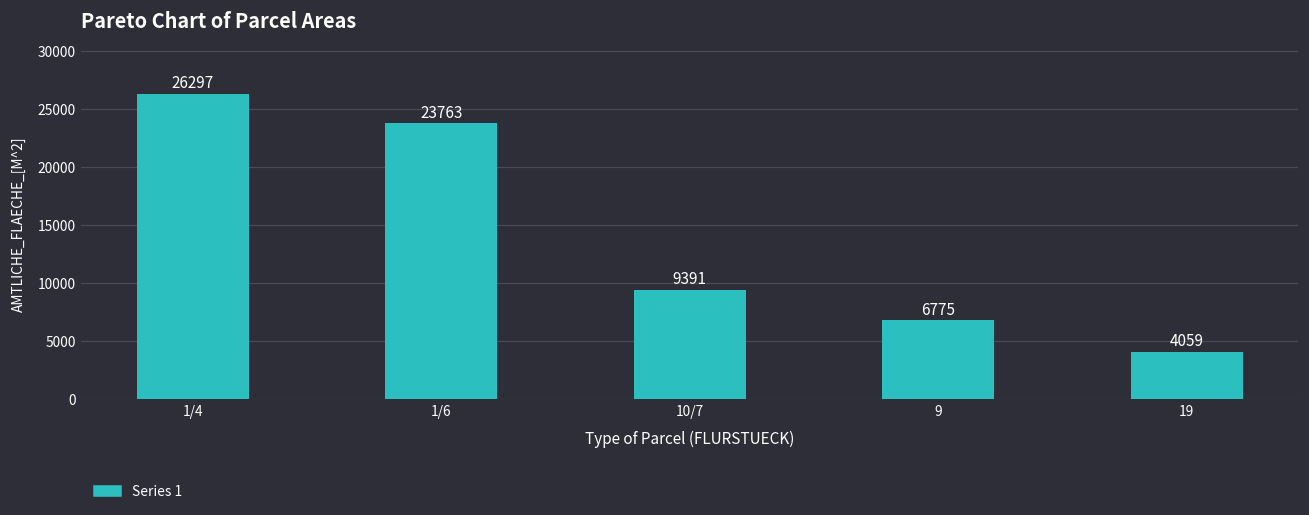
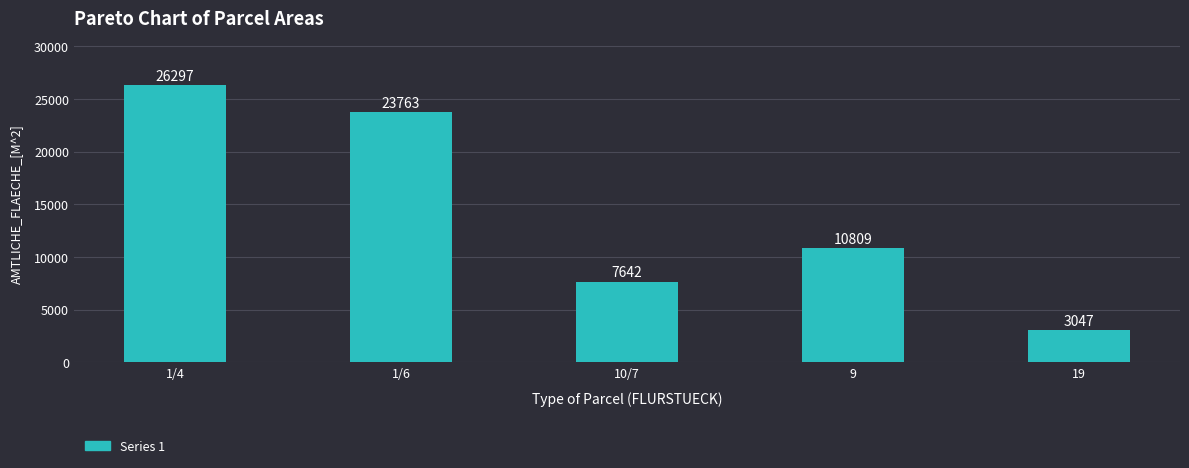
  {
    "1/4": 26297,
    "1/6": 23763,
-   "10/7": 9391,
-   "9": 6775,
-   "19": 4059
+   "10/7": 7642,
+   "9": 10809,
+   "19": 3047
  }
